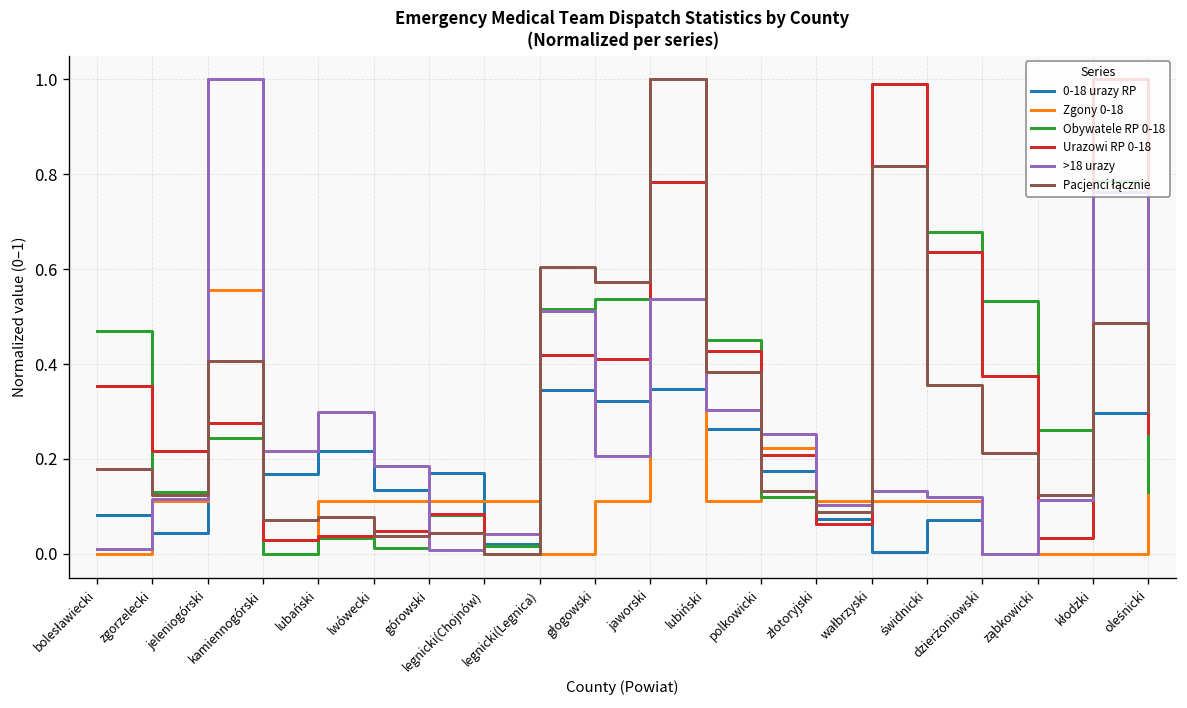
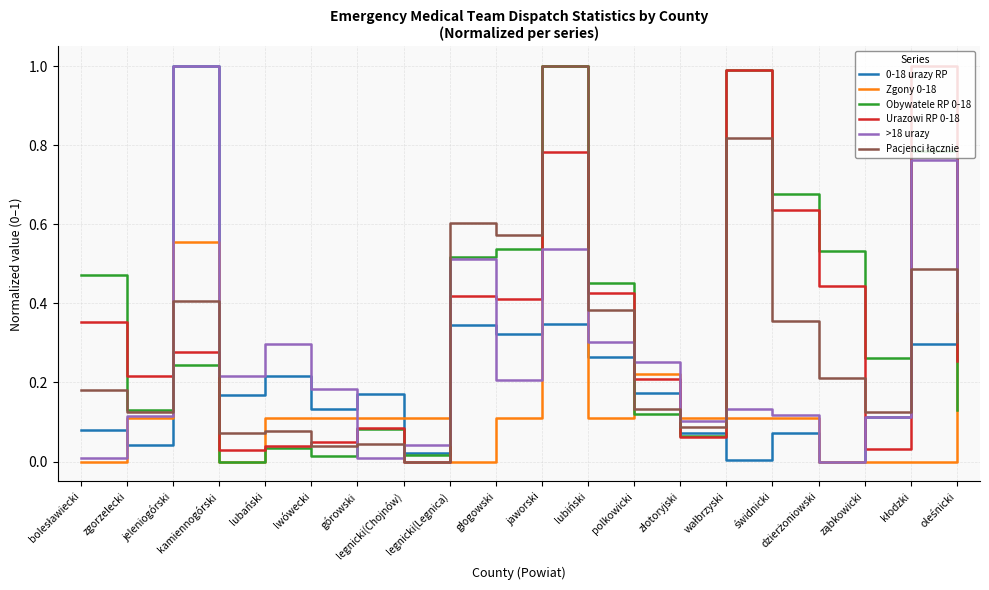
  {
    "0-18 urazy RP": {
      "bolesławiecki": 0.08,
      "zgorzelecki": 0.04,
      "kamiennogórski": 0.17,
      "lubański": 0.22,
      "lwówecki": 0.13,
      "górowski": 0.17,
      "legnicki(Legnica)": 0.35,
      "głogowski": 0.32,
      "jaworski": 0.35,
      "lubiński": 0.26,
      "polkowicki": 0.17,
      "złotoryjski": 0.07,
      "wałbrzyski": 0.01,
      "świdnicki": 0.07,
      "kłodzki": 0.30
    },
    "Zgony 0-18": {
      "bolesławiecki": 0.00,
      "jeleniogórski": 0.56,
      "lubański": 0.11,
      "lwówecki": 0.11,
      "górowski": 0.11,
      "legnicki(Chojnów)": 0.11,
      "legnicki(Legnica)": 0.00,
      "głogowski": 0.11,
      "lubiński": 0.11,
      "polkowicki": 0.22,
      "złotoryjski": 0.11,
      "wałbrzyski": 0.11,
      "świdnicki": 0.11,
      "ząbkowicki": 0.00,
      "kłodzki": 0.00,
      "oleśnicki": 0.33
    },
    "Obywatele RP 0-18": {
      "bolesławiecki": 0.47,
      "jeleniogórski": 0.24,
      "lwówecki": 0.01,
      "głogowski": 0.54,
      "lubiński": 0.45,
      "polkowicki": 0.12,
      "świdnicki": 0.68,
      "dzierżoniowski": 0.53,
      "ząbkowicki": 0.26,
      "oleśnicki": 0.13
    },
    "Urazowi RP 0-18": {
      "bolesławiecki": 0.35,
      "zgorzelecki": 0.22,
      "jeleniogórski": 0.28,
      "kamiennogórski": 0.03,
      "lwówecki": 0.05,
      "legnicki(Legnica)": 0.42,
      "głogowski": 0.41,
      "jaworski": 0.78,
      "lubiński": 0.43,
      "polkowicki": 0.21,
      "świdnicki": 0.64,
-     "dzierżoniowski": 0.38,
+     "dzierżoniowski": 0.44,
      "ząbkowicki": 0.03
    },
    ">18 urazy": {
      "bolesławiecki": 0.01,
      "kamiennogórski": 0.22,
      "lubański": 0.30,
      "lwówecki": 0.18,
      "górowski": 0.01,
      "legnicki(Chojnów)": 0.04,
      "głogowski": 0.21,
      "jaworski": 0.54,
      "lubiński": 0.30,
      "polkowicki": 0.25,
      "złotoryjski": 0.10,
      "wałbrzyski": 0.13,
      "świdnicki": 0.12,
      "kłodzki": 0.76,
      "oleśnicki": 0.38
    },
    "Pacjenci łącznie": {
      "bolesławiecki": 0.18,
      "jeleniogórski": 0.41,
      "kamiennogórski": 0.07,
      "lubański": 0.08,
      "lwówecki": 0.04,
      "górowski": 0.04,
      "legnicki(Legnica)": 0.60,
      "głogowski": 0.57,
      "lubiński": 0.38,
      "polkowicki": 0.13,
      "złotoryjski": 0.09,
      "wałbrzyski": 0.82,
      "świdnicki": 0.36,
      "dzierżoniowski": 0.21,
      "ząbkowicki": 0.12,
      "kłodzki": 0.49,
      "oleśnicki": 0.30
    }
  }
